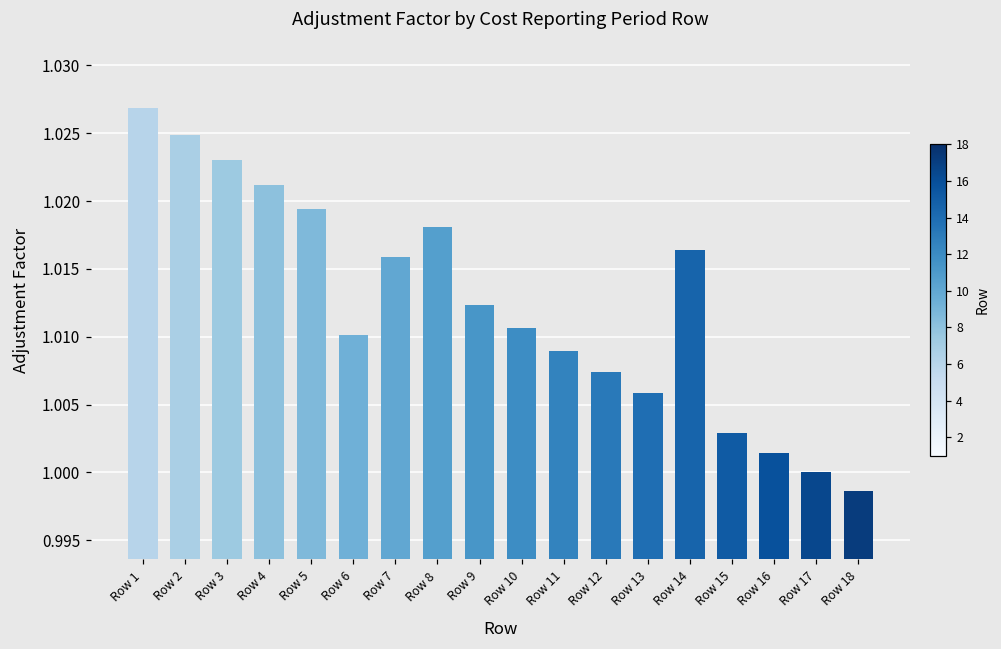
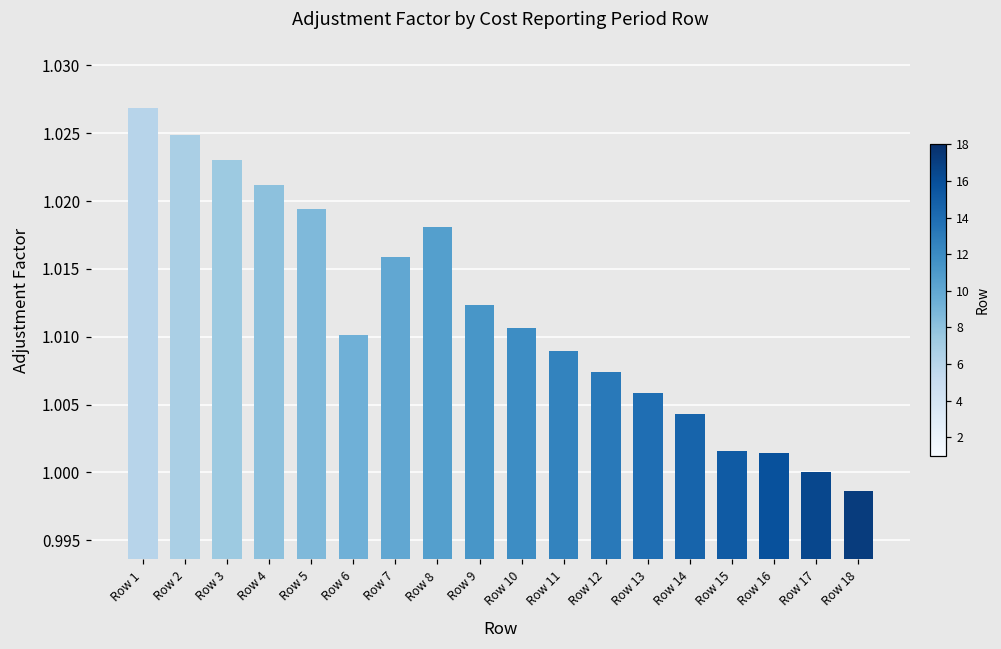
  {
    "Row 1": 1.0268,
    "Row 2": 1.0249,
    "Row 3": 1.0230,
    "Row 4": 1.0212,
    "Row 5": 1.0194,
    "Row 6": 1.0101,
    "Row 7": 1.0159,
    "Row 8": 1.0181,
    "Row 9": 1.0124,
    "Row 10": 1.0106,
    "Row 11": 1.0090,
    "Row 12": 1.0074,
    "Row 13": 1.0058,
-   "Row 14": 1.0164,
-   "Row 15": 1.0029,
+   "Row 14": 1.0043,
+   "Row 15": 1.0016,
    "Row 16": 1.0014,
    "Row 17": 1.0000,
    "Row 18": 0.9986
  }
